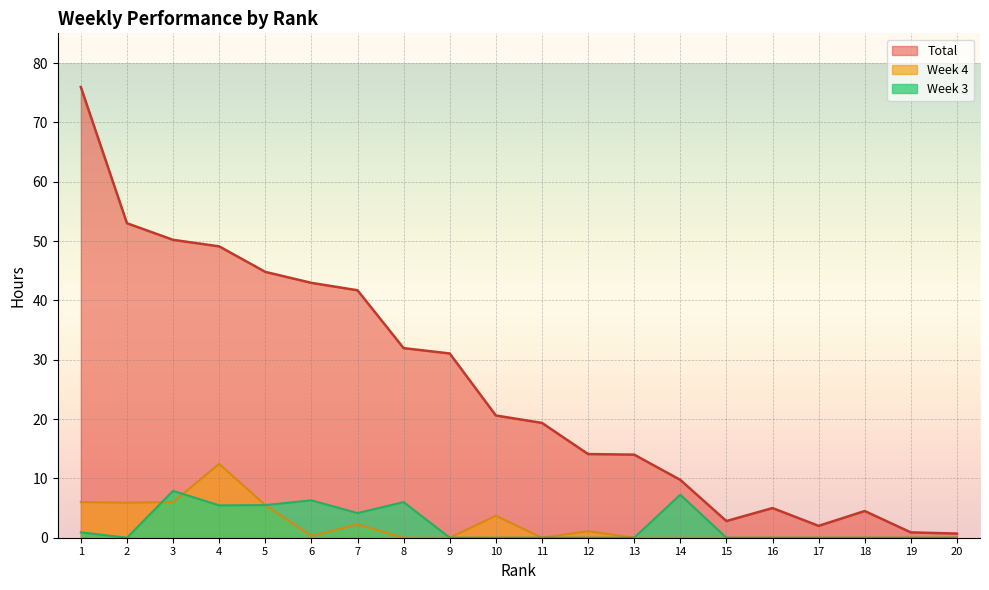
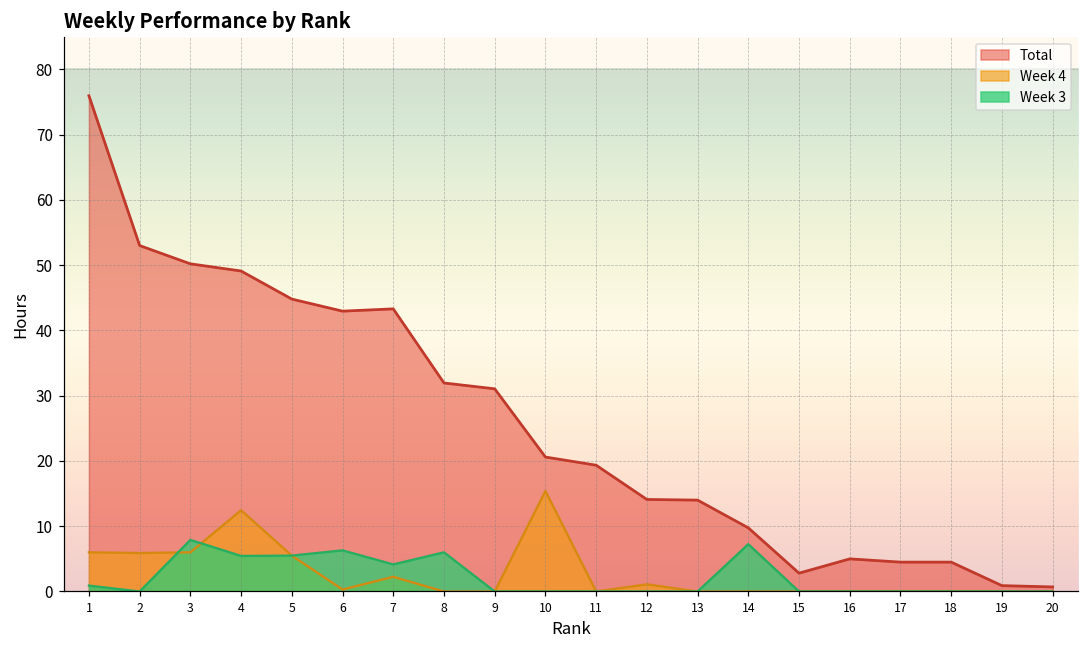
  {
    "Total": {
      "1": 76,
      "2": 53,
      "3": 50,
      "4": 49,
      "5": 45,
      "6": 43,
-     "7": 42,
+     "7": 43,
      "8": 32,
      "9": 31,
      "10": 21,
      "11": 19,
      "12": 14,
      "13": 14,
      "14": 10,
      "15": 3,
      "16": 5,
-     "17": 2,
+     "17": 5,
      "18": 5,
      "19": 1,
      "20": 1
    },
    "Week 4": {
      "1": 6,
      "2": 6,
      "3": 6,
      "4": 12,
      "6": 0,
      "7": 2,
      "8": 0,
-     "10": 4,
+     "10": 15,
      "12": 1,
      "14": 0
    },
    "Week 3": {
      "1": 1,
      "2": 0,
      "3": 8,
      "4": 5,
      "6": 6,
      "7": 4,
      "8": 6,
      "10": 0,
      "12": 0,
      "14": 7
    }
  }
